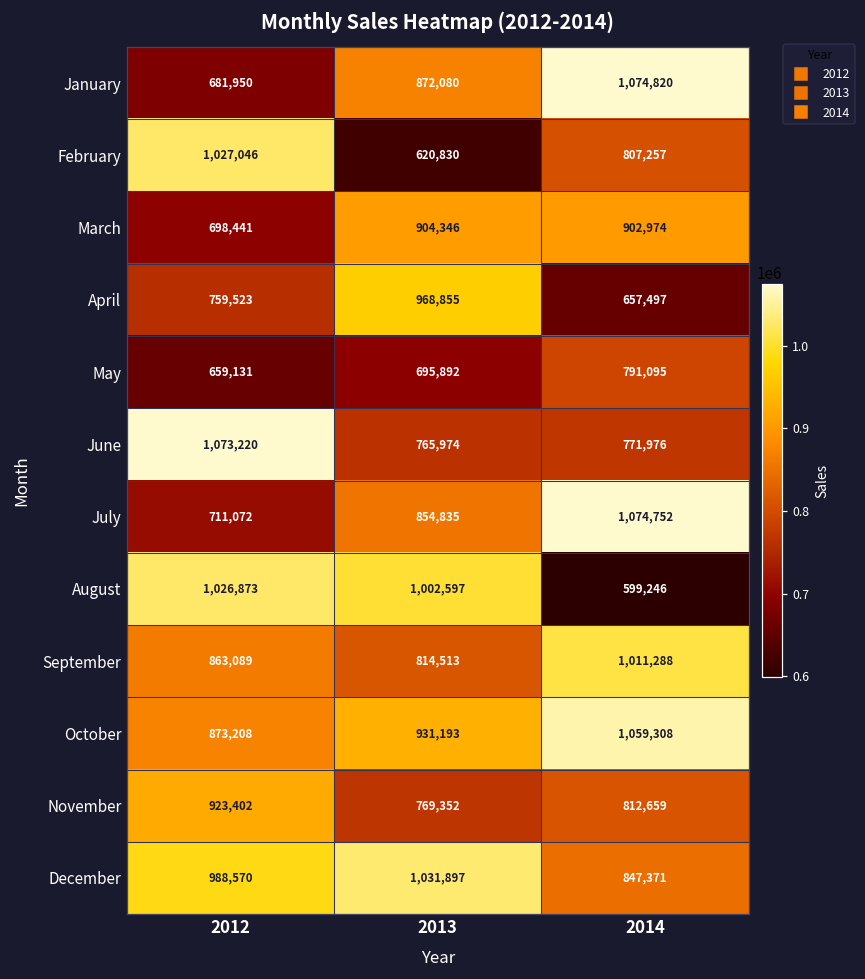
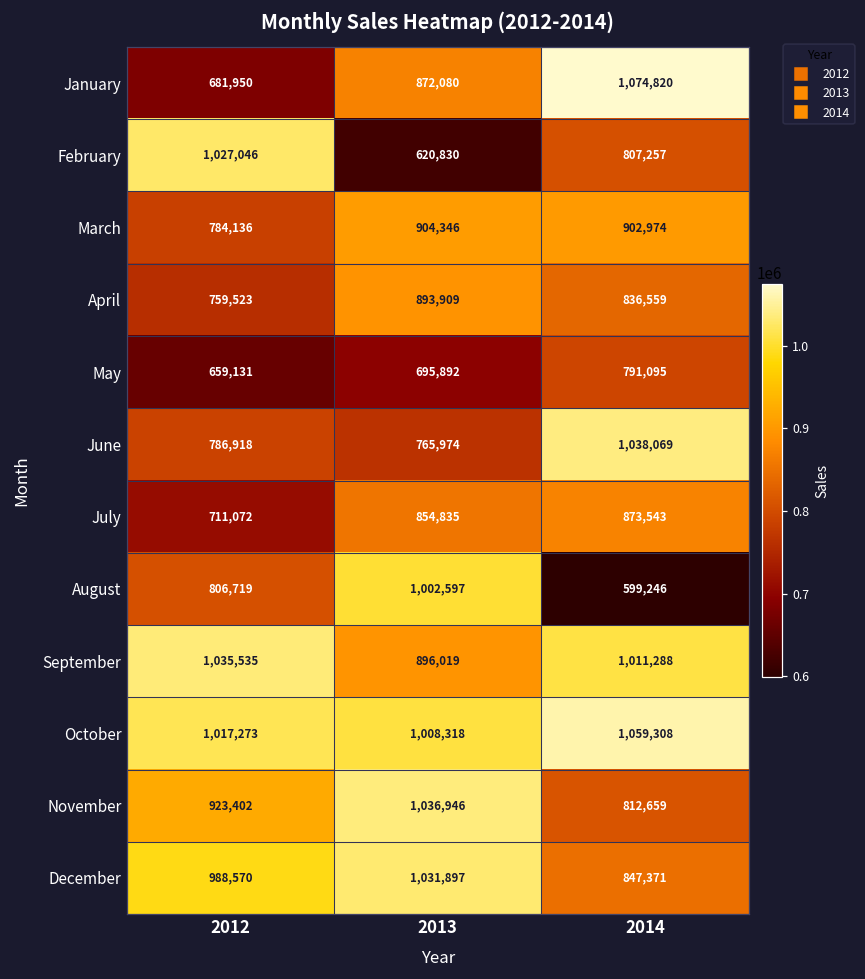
  {
    "January": {
      "2012": "681,950",
      "2013": "872,080",
      "2014": "1,074,820"
    },
    "February": {
      "2012": "1,027,046",
      "2013": "620,830",
      "2014": "807,257"
    },
    "March": {
-     "2012": "698,441",
+     "2012": "784,136",
      "2013": "904,346",
      "2014": "902,974"
    },
    "April": {
      "2012": "759,523",
-     "2013": "968,855",
-     "2014": "657,497"
+     "2013": "893,909",
+     "2014": "836,559"
    },
    "May": {
      "2012": "659,131",
      "2013": "695,892",
      "2014": "791,095"
    },
    "June": {
-     "2012": "1,073,220",
+     "2012": "786,918",
      "2013": "765,974",
-     "2014": "771,976"
+     "2014": "1,038,069"
    },
    "July": {
      "2012": "711,072",
      "2013": "854,835",
-     "2014": "1,074,752"
+     "2014": "873,543"
    },
    "August": {
-     "2012": "1,026,873",
+     "2012": "806,719",
      "2013": "1,002,597",
      "2014": "599,246"
    },
    "September": {
-     "2012": "863,089",
-     "2013": "814,513",
+     "2012": "1,035,535",
+     "2013": "896,019",
      "2014": "1,011,288"
    },
    "October": {
-     "2012": "873,208",
-     "2013": "931,193",
+     "2012": "1,017,273",
+     "2013": "1,008,318",
      "2014": "1,059,308"
    },
    "November": {
      "2012": "923,402",
-     "2013": "769,352",
+     "2013": "1,036,946",
      "2014": "812,659"
    },
    "December": {
      "2012": "988,570",
      "2013": "1,031,897",
      "2014": "847,371"
    }
  }
